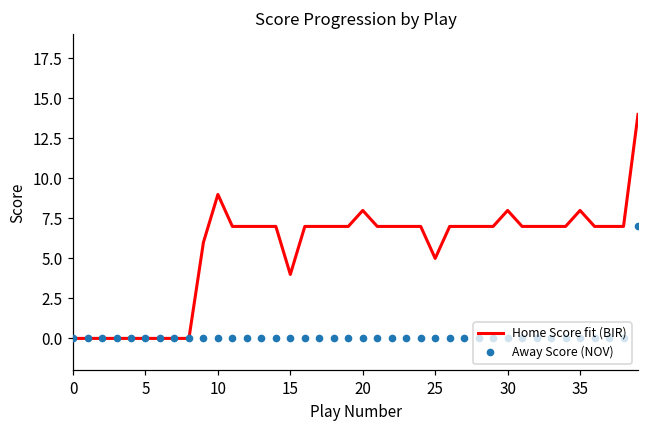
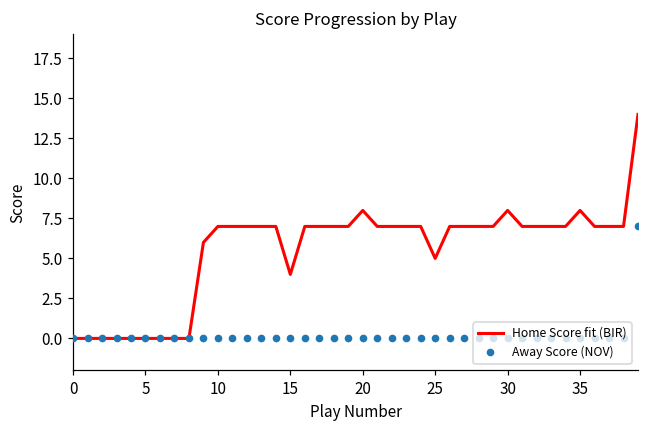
  {
    "Home Score fit (BIR)": {
-     "10": 9,
+     "10": 7,
      "15": 4,
      "20": 8,
      "25": 5,
      "30": 8,
      "35": 8
    },
    "Away Score (NOV)": {
      "10": 0,
      "15": 0,
      "20": 0,
      "25": 0
    }
  }
